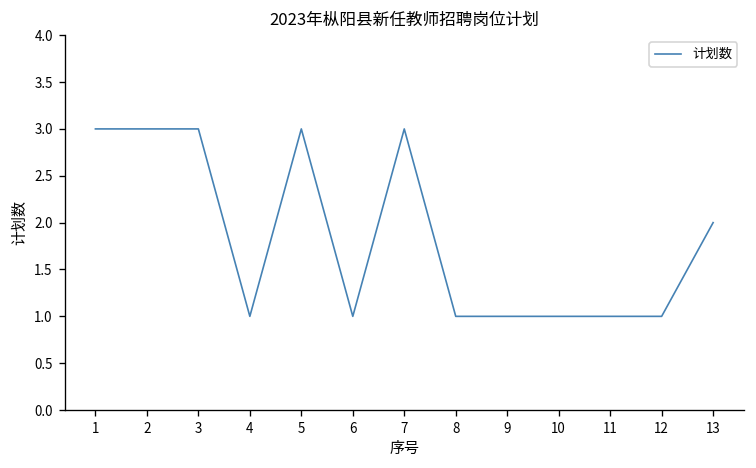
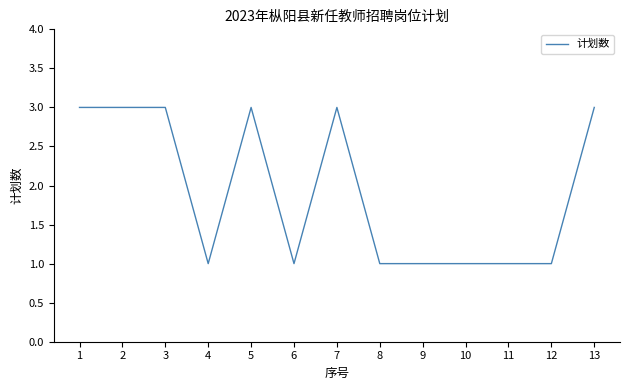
  {
    "1": 3,
    "2": 3,
    "3": 3,
    "4": 1,
    "5": 3,
    "6": 1,
    "7": 3,
    "8": 1,
    "9": 1,
    "10": 1,
    "11": 1,
    "12": 1,
-   "13": 2
+   "13": 3
  }
